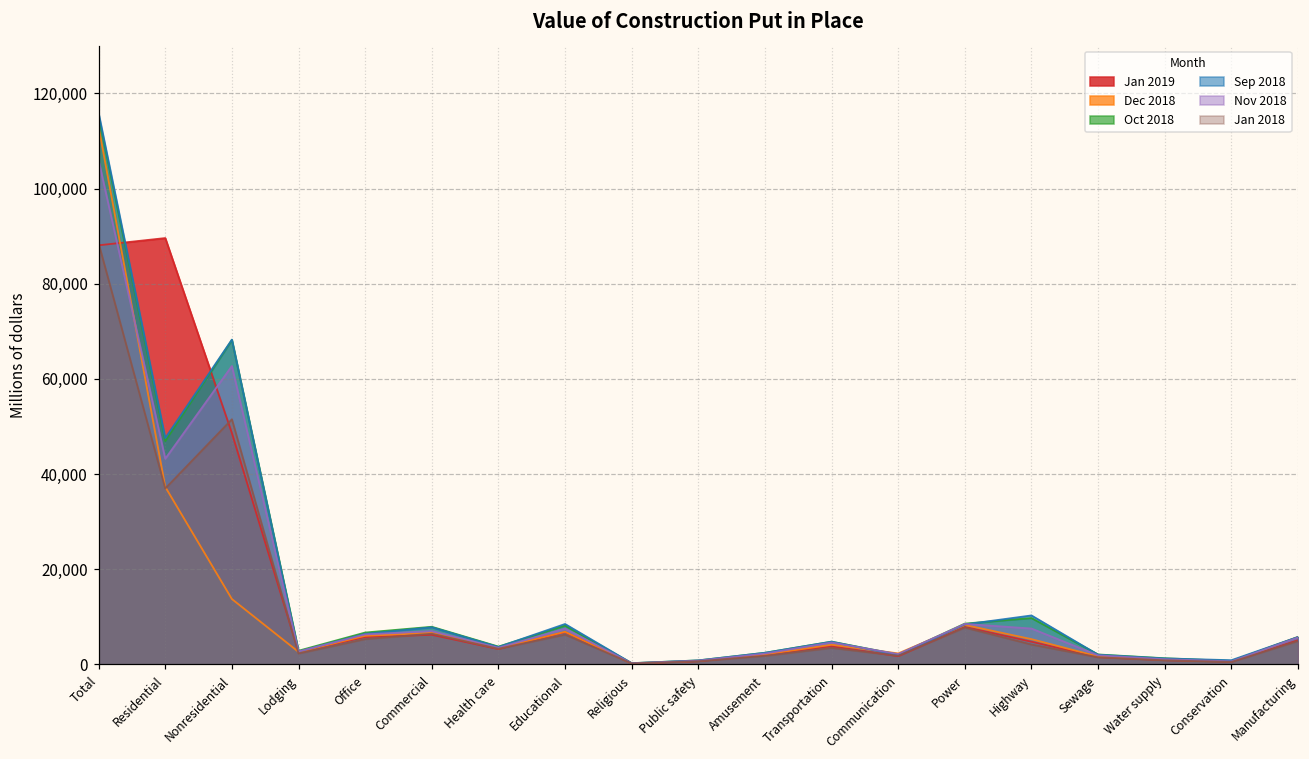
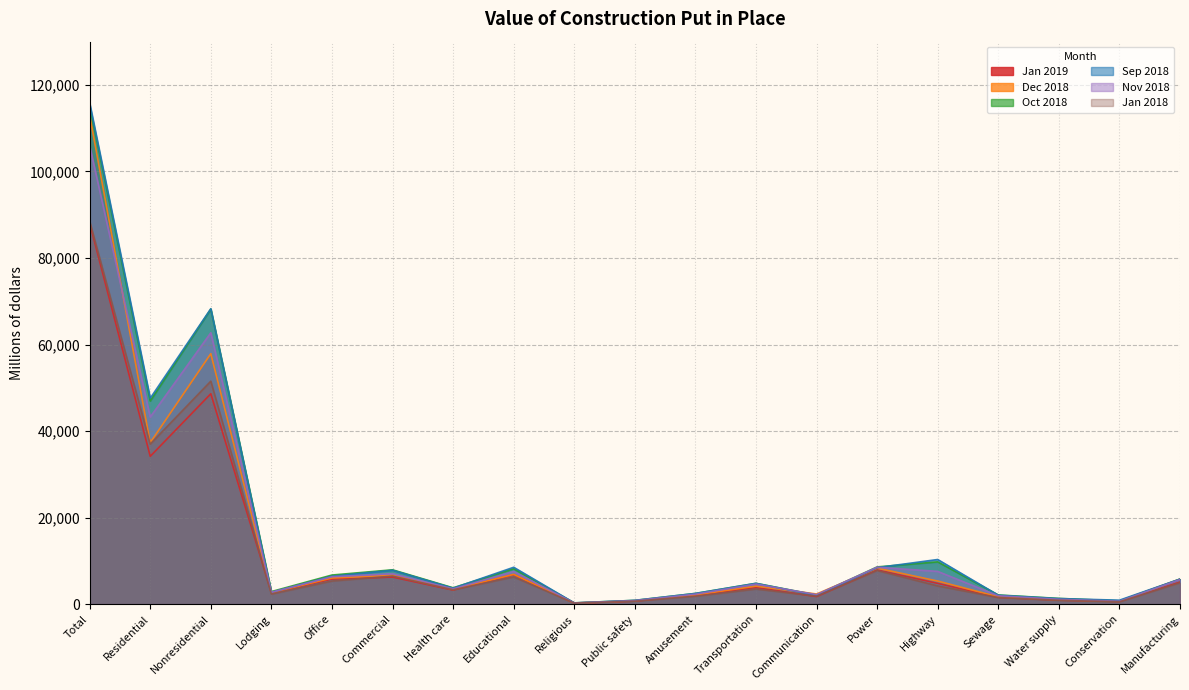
  {
    "Jan 2019": {
-     "Residential": "90,000",
+     "Residential": "34,000",
      "Nonresidential": "49,000"
    },
    "Dec 2018": {
      "Total": "113,000",
-     "Nonresidential": "14,000"
+     "Nonresidential": "58,000"
    },
    "Oct 2018": {
      "Total": "115,000",
      "Residential": "47,000"
    },
    "Sep 2018": {
      "Total": "116,000",
      "Residential": "48,000"
    }
  }
